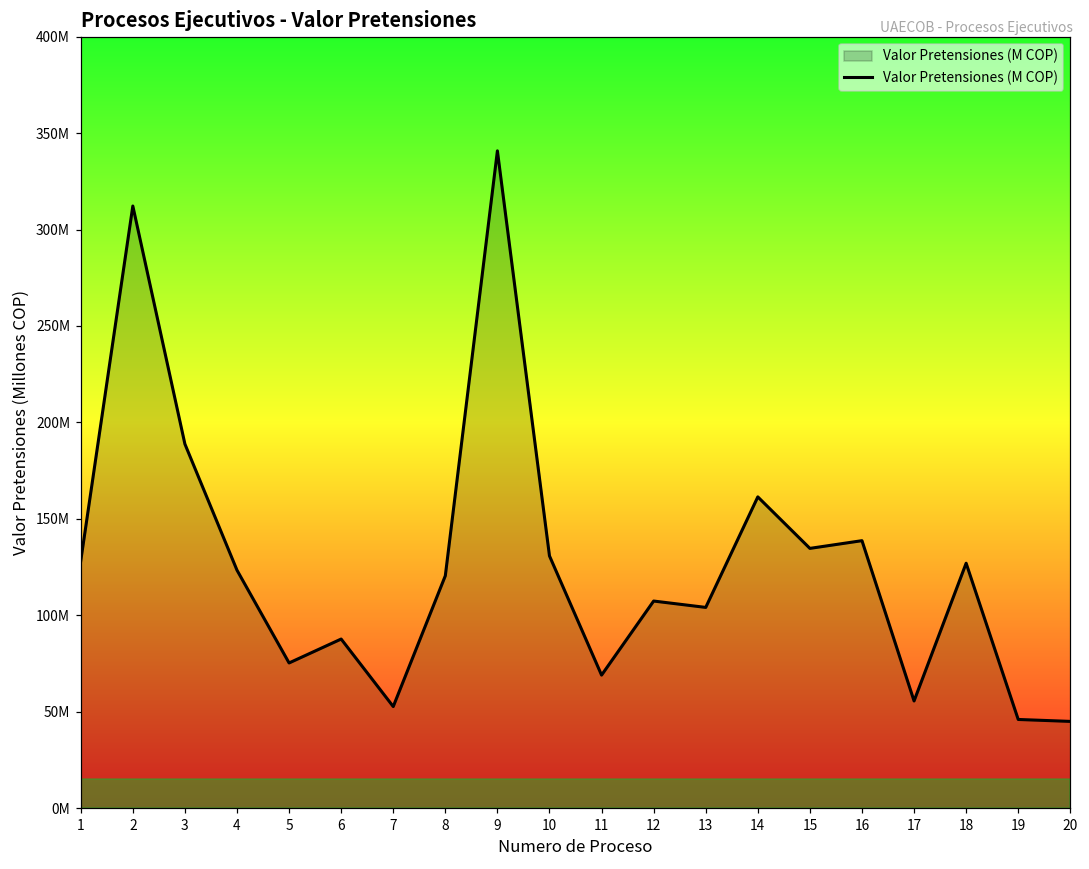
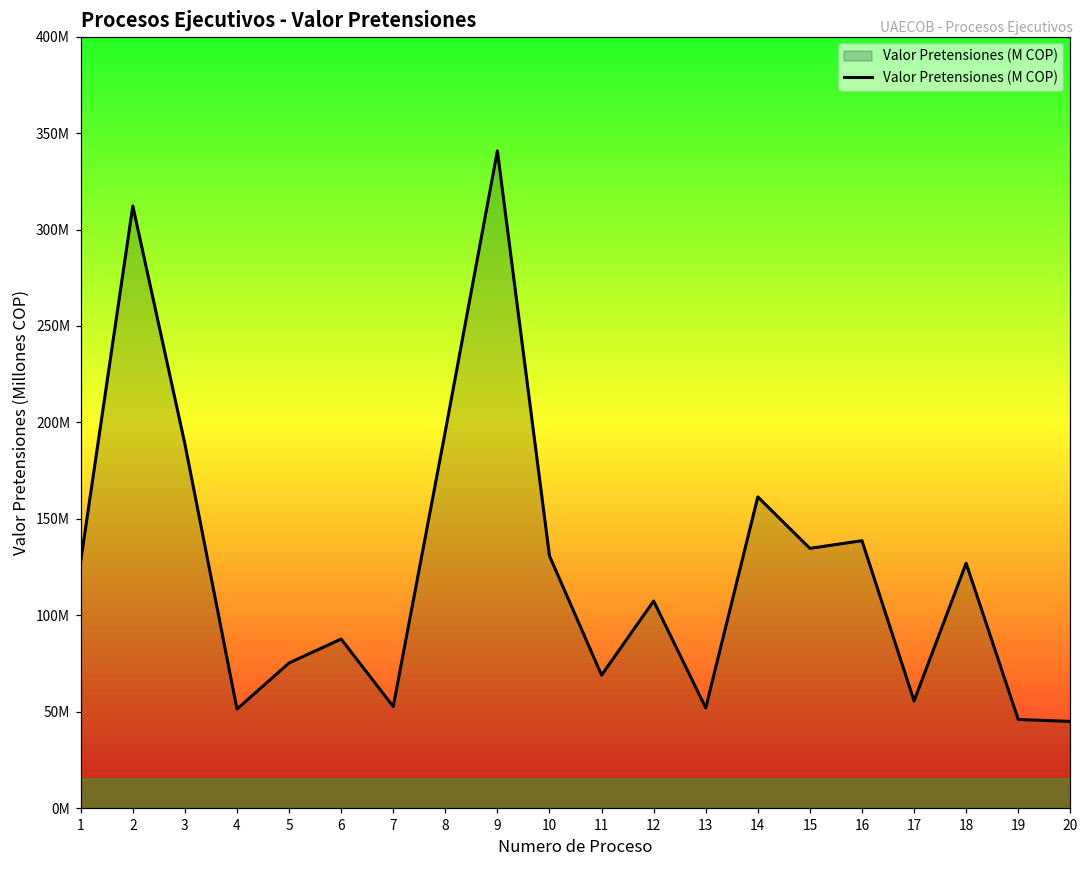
  {
    "1": 128000000,
    "2": 312000000,
    "3": 189000000,
-   "4": 123000000,
+   "4": 51000000,
    "5": 75000000,
    "6": 88000000,
    "7": 53000000,
-   "8": 121000000,
+   "8": 195000000,
    "9": 341000000,
    "10": 131000000,
    "11": 69000000,
    "12": 107000000,
-   "13": 104000000,
+   "13": 52000000,
    "14": 161000000,
    "15": 135000000,
    "16": 139000000,
    "17": 56000000,
    "18": 127000000,
    "19": 46000000,
    "20": 45000000
  }
